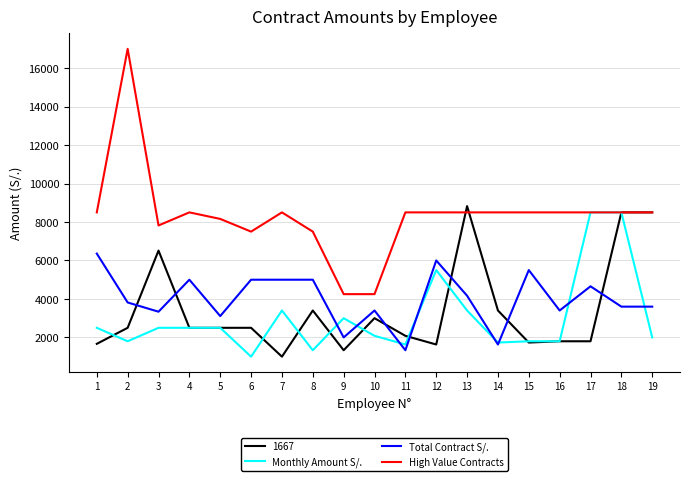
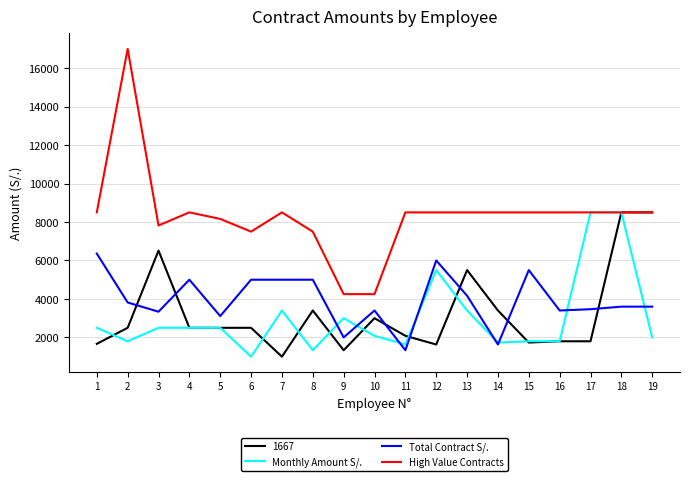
  {
    "1667": {
      "1": 1700,
      "2": 2500,
      "3": 6500,
      "6": 2500,
      "7": 1000,
      "8": 3400,
      "9": 1300,
      "10": 3000,
      "11": 2100,
      "12": 1600,
-     "13": 8800,
+     "13": 5500,
      "14": 3400,
      "17": 1800
    },
    "Monthly Amount S/.": {
      "1": 2500,
      "2": 1800,
      "3": 2500,
      "6": 1000,
      "7": 3400,
      "8": 1300,
      "9": 3000,
      "10": 2100,
      "11": 1600,
      "12": 5500,
      "13": 3400,
      "19": 2000
    },
    "Total Contract S/.": {
      "1": 6400,
      "2": 3800,
      "3": 3300,
      "4": 5000,
      "5": 3100,
      "6": 5000,
      "7": 5000,
      "8": 5000,
      "9": 2000,
      "10": 3400,
      "11": 1300,
      "12": 6000,
      "13": 4200,
      "15": 5500,
      "16": 3400,
-     "17": 4700,
+     "17": 3500,
      "18": 3600,
      "19": 3600
    },
    "High Value Contracts": {
      "1": 8500,
      "2": 17000,
      "3": 7800,
      "4": 8500,
      "5": 8200,
      "6": 7500,
      "7": 8500,
      "8": 7500,
      "9": 4300,
      "10": 4300,
      "11": 8500,
      "12": 8500,
      "13": 8500,
      "14": 8500,
      "15": 8500,
      "16": 8500
    }
  }
